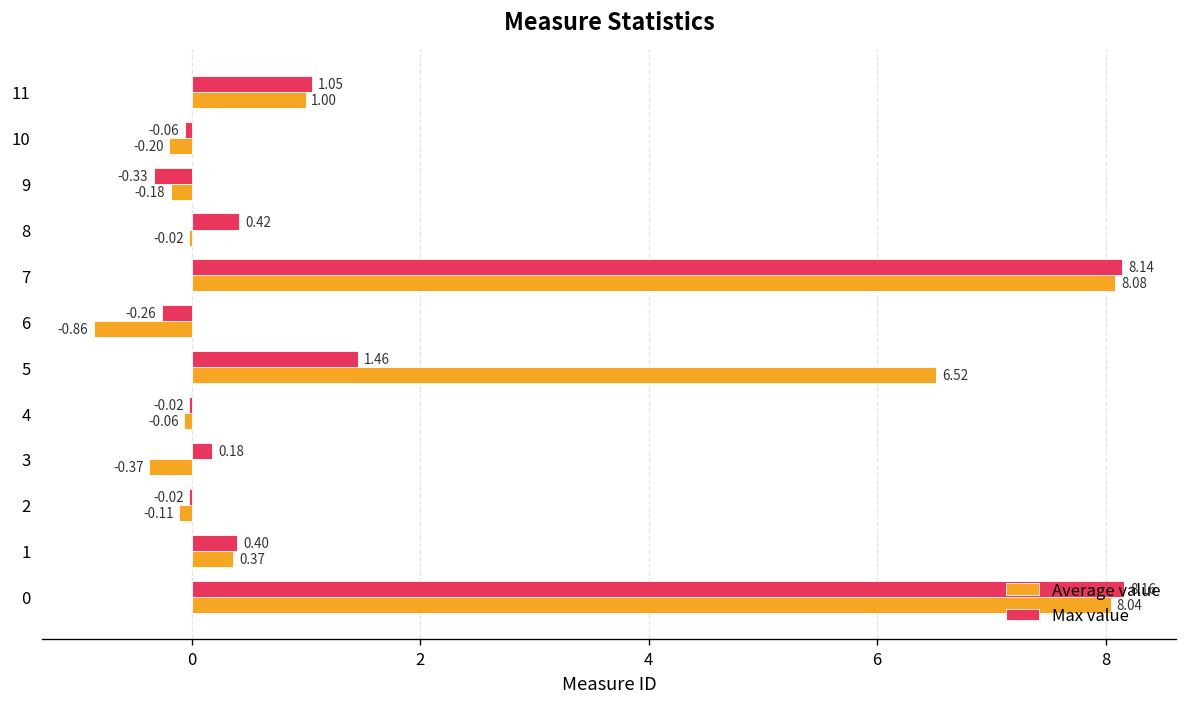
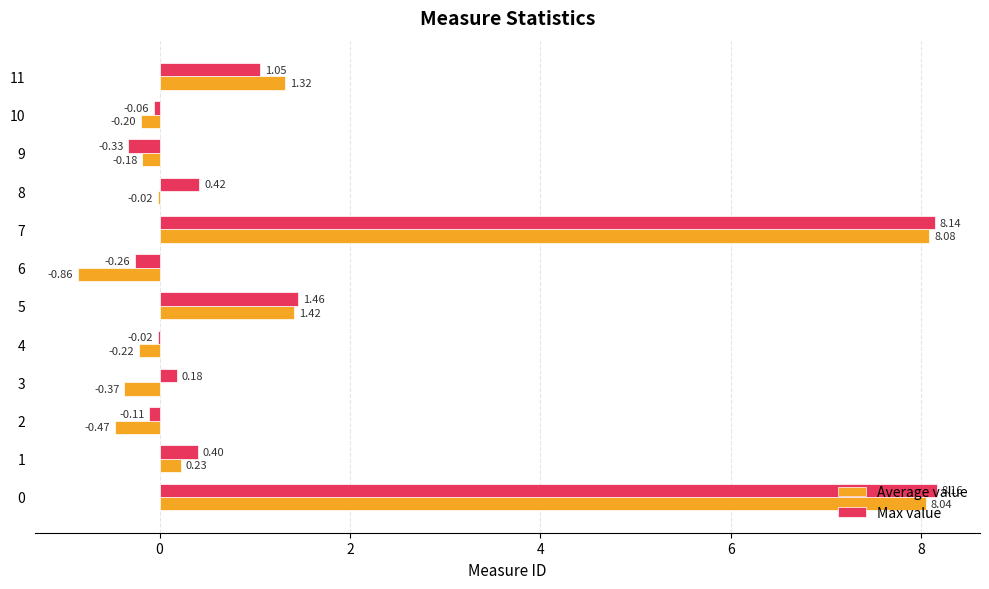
  {
    "Average value": {
-     "11": 1.00,
+     "11": 1.32,
      "10": -0.20,
      "9": -0.18,
      "8": -0.02,
      "7": 8.08,
      "6": -0.86,
-     "5": 6.52,
-     "4": -0.06,
+     "5": 1.42,
+     "4": -0.22,
      "3": -0.37,
-     "2": -0.11,
-     "1": 0.37,
+     "2": -0.47,
+     "1": 0.23,
      "0": 8.04
    },
    "Max value": {
      "11": 1.05,
      "10": -0.06,
      "9": -0.33,
      "8": 0.42,
      "7": 8.14,
      "6": -0.26,
      "5": 1.46,
      "4": -0.02,
      "3": 0.18,
-     "2": -0.02,
+     "2": -0.11,
      "1": 0.40,
      "0": 8.16
    }
  }
